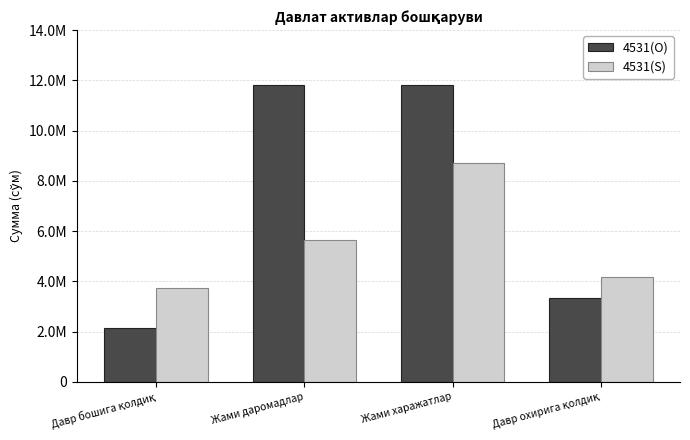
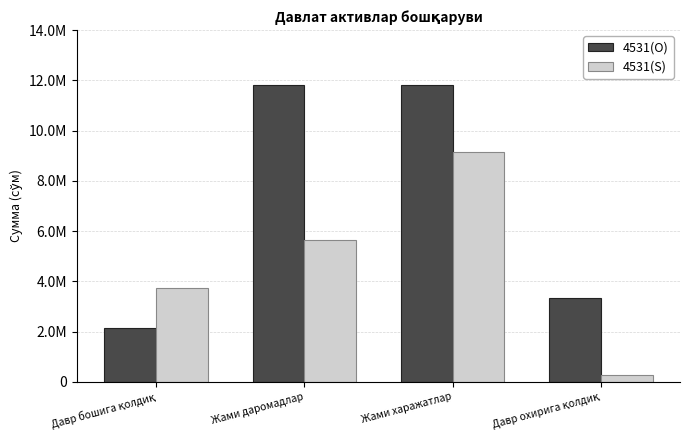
  {
    "4531(O)": {
      "Давр бошига қолдиқ": 2100000,
      "Жами даромадлар": 11800000,
      "Жами харажатлар": 11800000,
      "Давр охирига қолдиқ": 3300000
    },
    "4531(S)": {
      "Давр бошига қолдиқ": 3700000,
      "Жами даромадлар": 5600000,
-     "Жами харажатлар": 8700000,
-     "Давр охирига қолдиқ": 4200000
+     "Жами харажатлар": 9200000,
+     "Давр охирига қолдиқ": 300000
    }
  }
